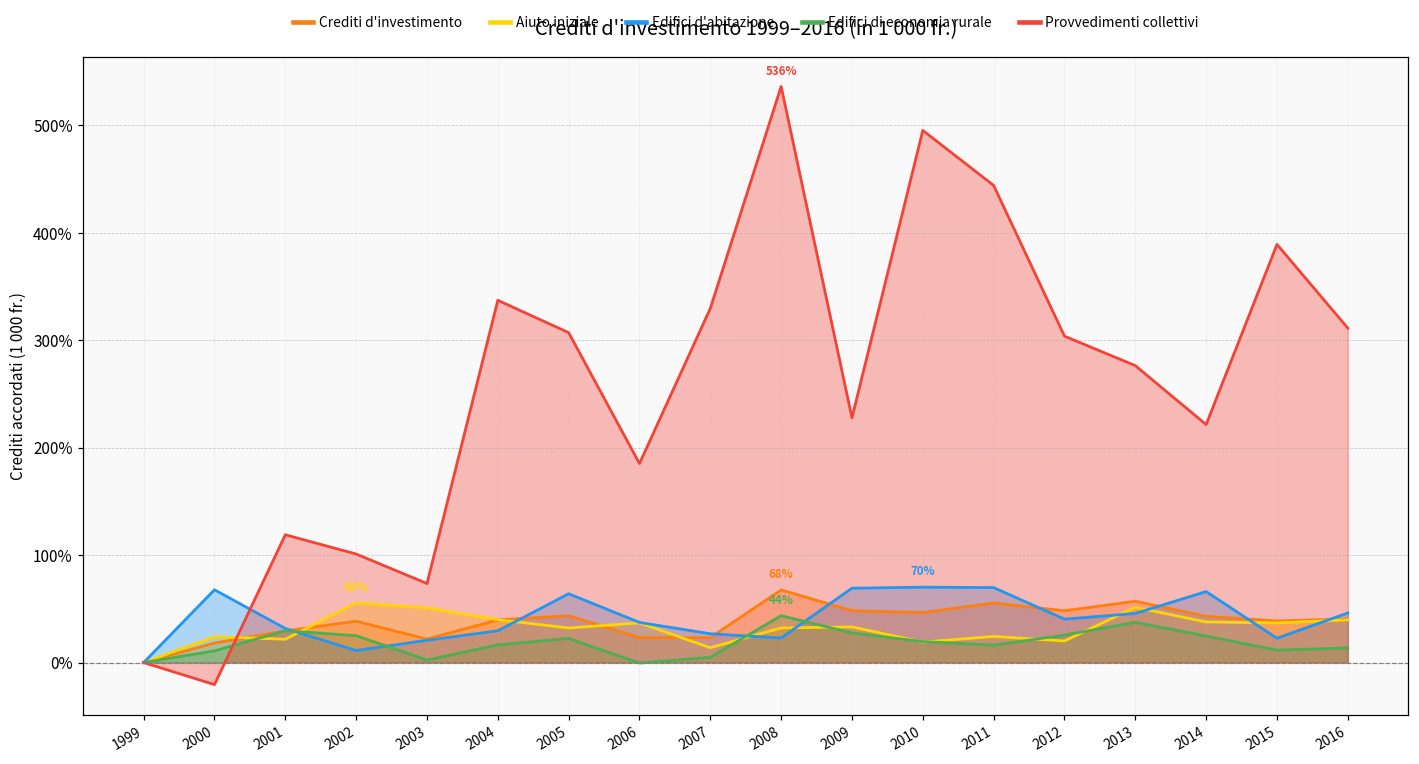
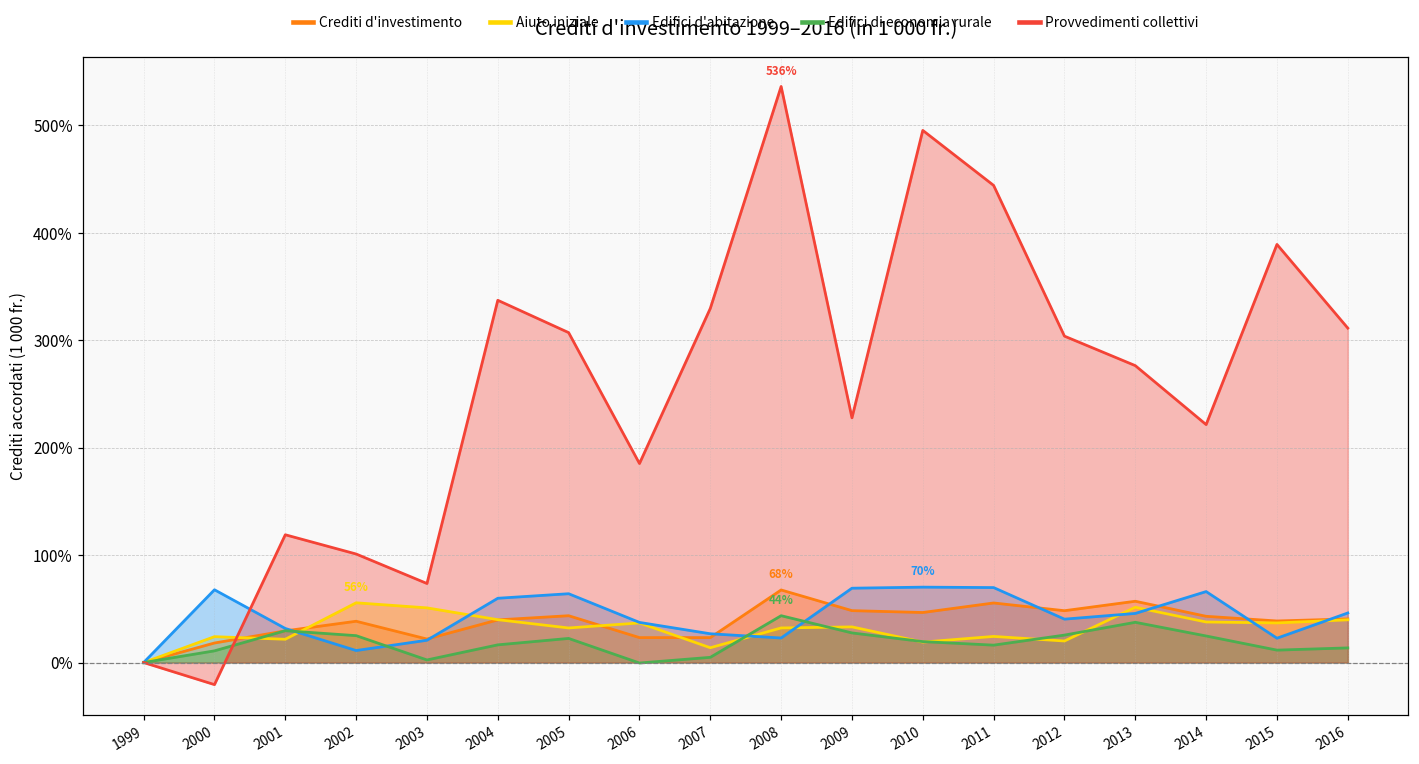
  {
    "Edifici d'abitazione": {
      "2000": "70%",
      "2002": "10%",
-     "2004": "30%",
+     "2004": "60%",
      "2005": "60%",
      "2007": "30%",
      "2008": "20%",
      "2009": "70%",
      "2011": "70%",
      "2012": "40%",
      "2013": "50%",
      "2014": "70%",
      "2015": "20%",
      "2016": "50%"
    }
  }
